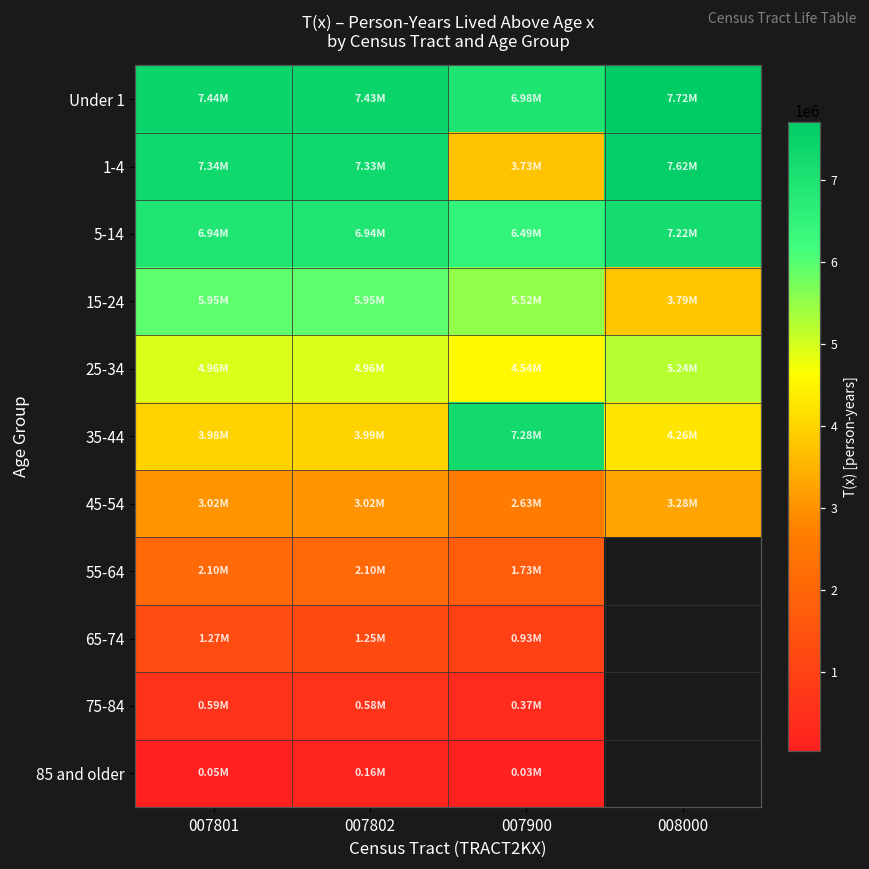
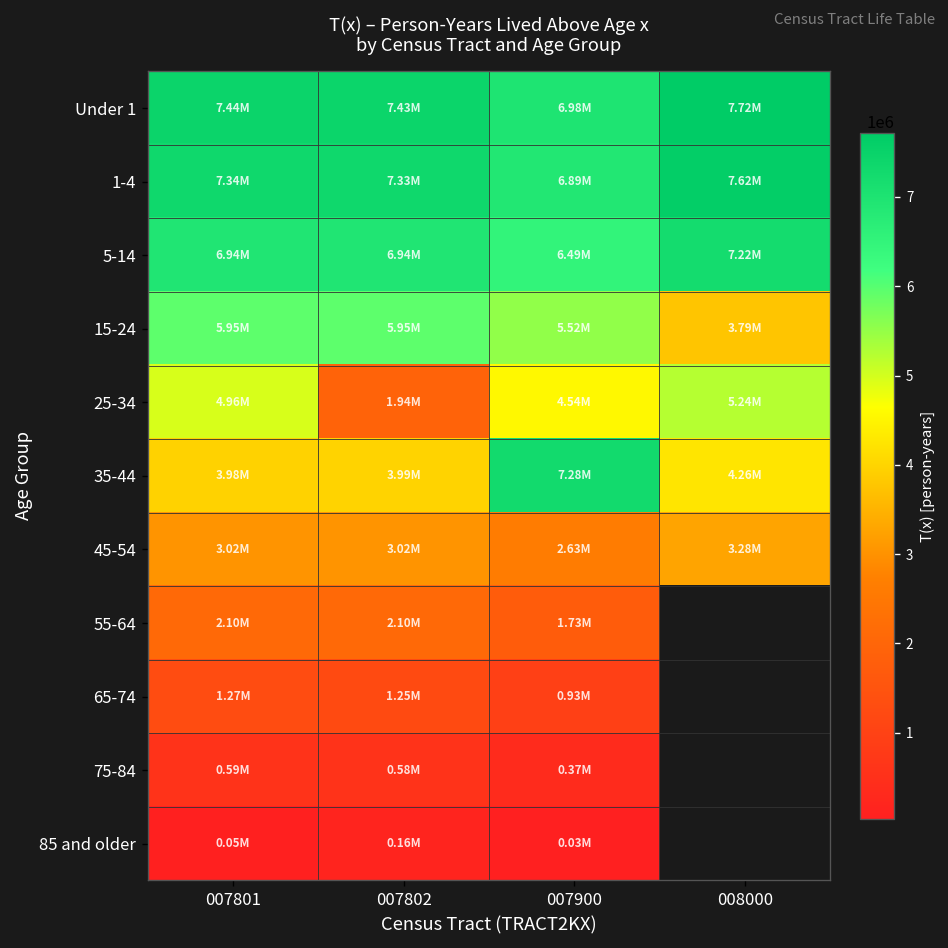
  {
    "Under 1": {
      "007801": "7.44M",
      "007802": "7.43M",
      "007900": "6.98M",
      "008000": "7.72M"
    },
    "1-4": {
      "007801": "7.34M",
      "007802": "7.33M",
-     "007900": "3.73M",
+     "007900": "6.89M",
      "008000": "7.62M"
    },
    "5-14": {
      "007801": "6.94M",
      "007802": "6.94M",
      "007900": "6.49M",
      "008000": "7.22M"
    },
    "15-24": {
      "007801": "5.95M",
      "007802": "5.95M",
      "007900": "5.52M",
      "008000": "3.79M"
    },
    "25-34": {
      "007801": "4.96M",
-     "007802": "4.96M",
+     "007802": "1.94M",
      "007900": "4.54M",
      "008000": "5.24M"
    },
    "35-44": {
      "007801": "3.98M",
      "007802": "3.99M",
      "007900": "7.28M",
      "008000": "4.26M"
    },
    "45-54": {
      "007801": "3.02M",
      "007802": "3.02M",
      "007900": "2.63M",
      "008000": "3.28M"
    },
    "55-64": {
      "007801": "2.10M",
      "007802": "2.10M",
      "007900": "1.73M"
    },
    "65-74": {
      "007801": "1.27M",
      "007802": "1.25M",
      "007900": "0.93M"
    },
    "75-84": {
      "007801": "0.59M",
      "007802": "0.58M",
      "007900": "0.37M"
    },
    "85 and older": {
      "007801": "0.05M",
      "007802": "0.16M",
      "007900": "0.03M"
    }
  }
